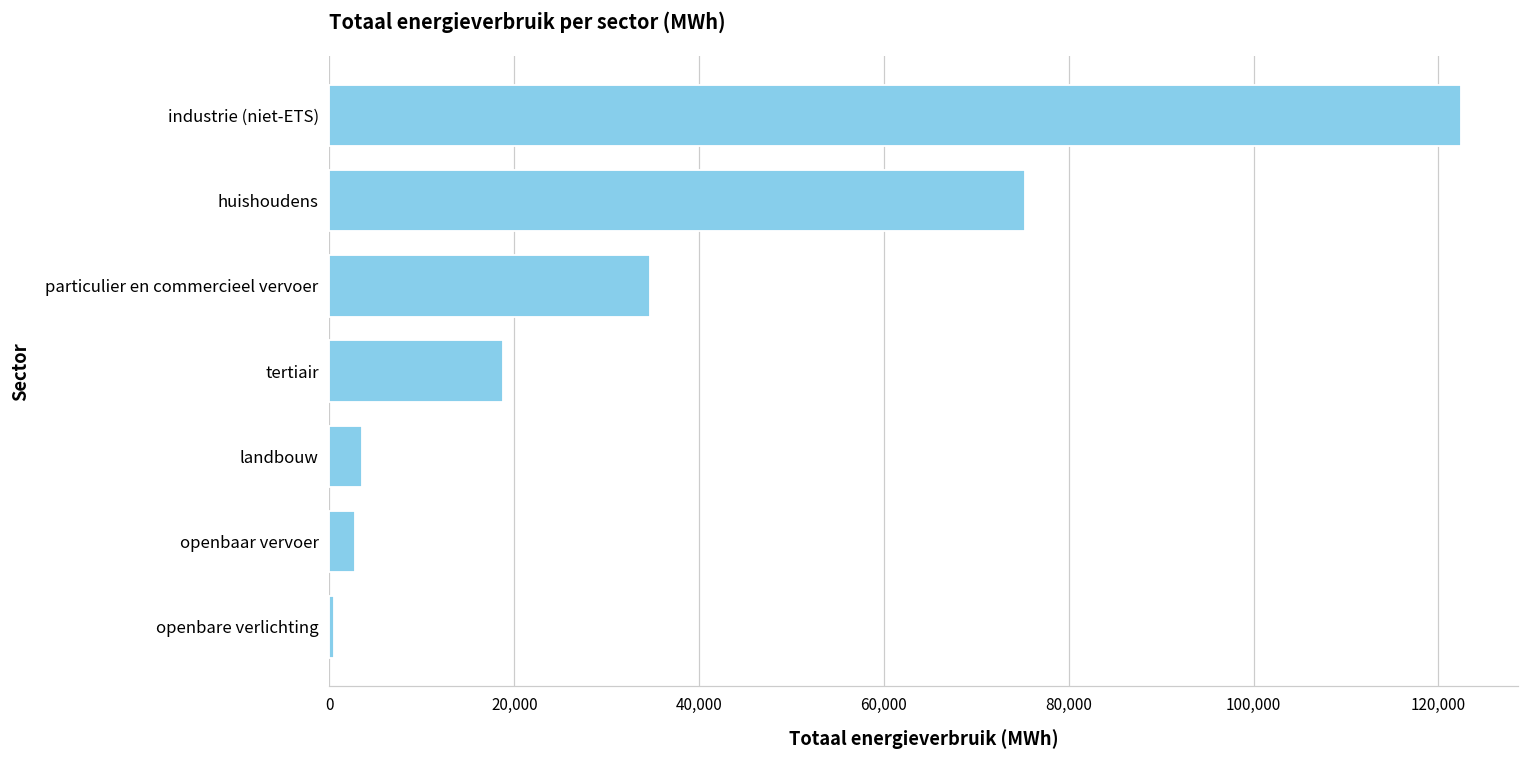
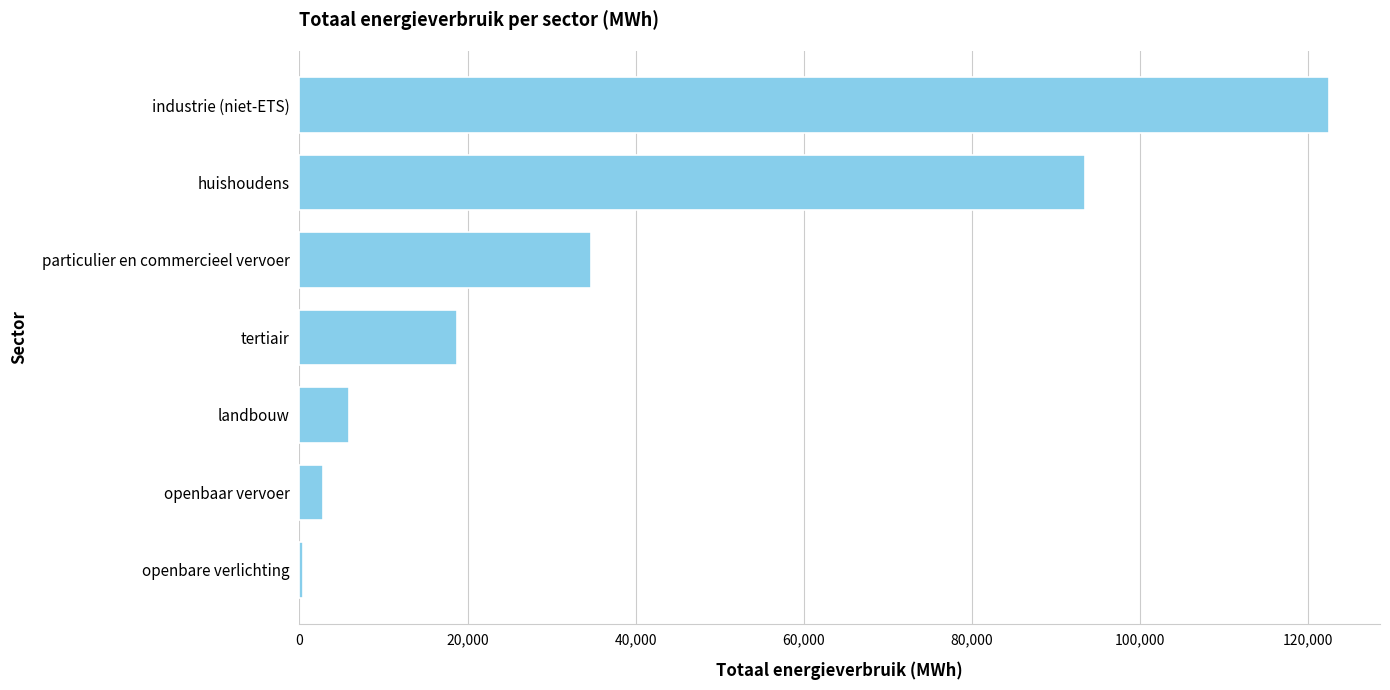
  {
    "industrie (niet-ETS)": "122,000",
-   "huishoudens": "75,000",
+   "huishoudens": "94,000",
    "particulier en commercieel vervoer": "35,000",
    "tertiair": "19,000",
-   "landbouw": "3,000",
+   "landbouw": "6,000",
    "openbaar vervoer": "3,000",
    "openbare verlichting": "0"
  }
